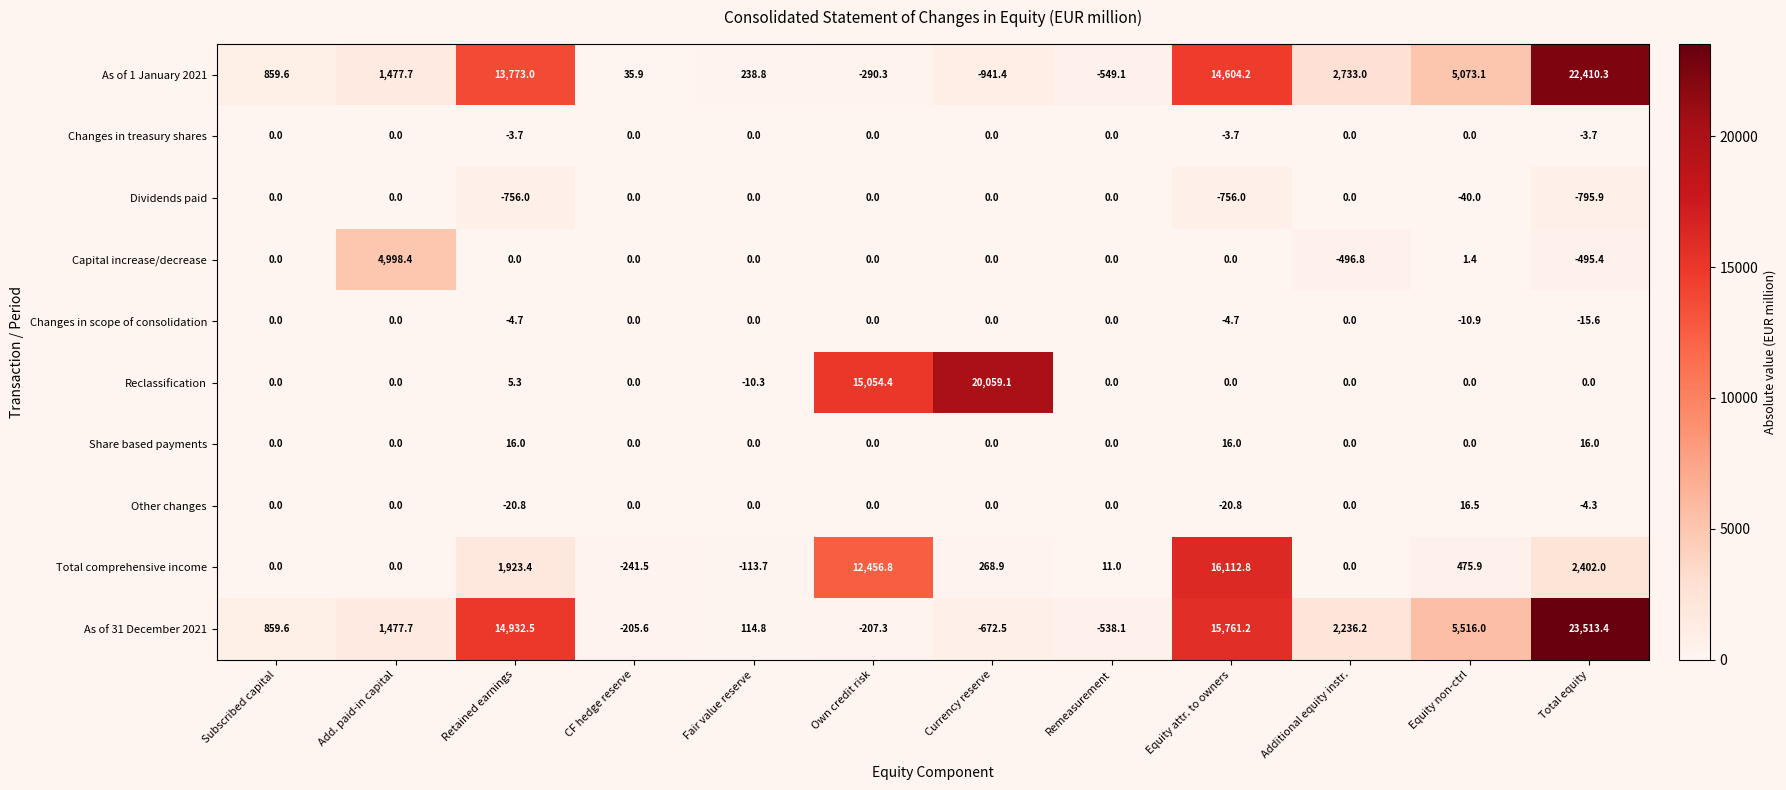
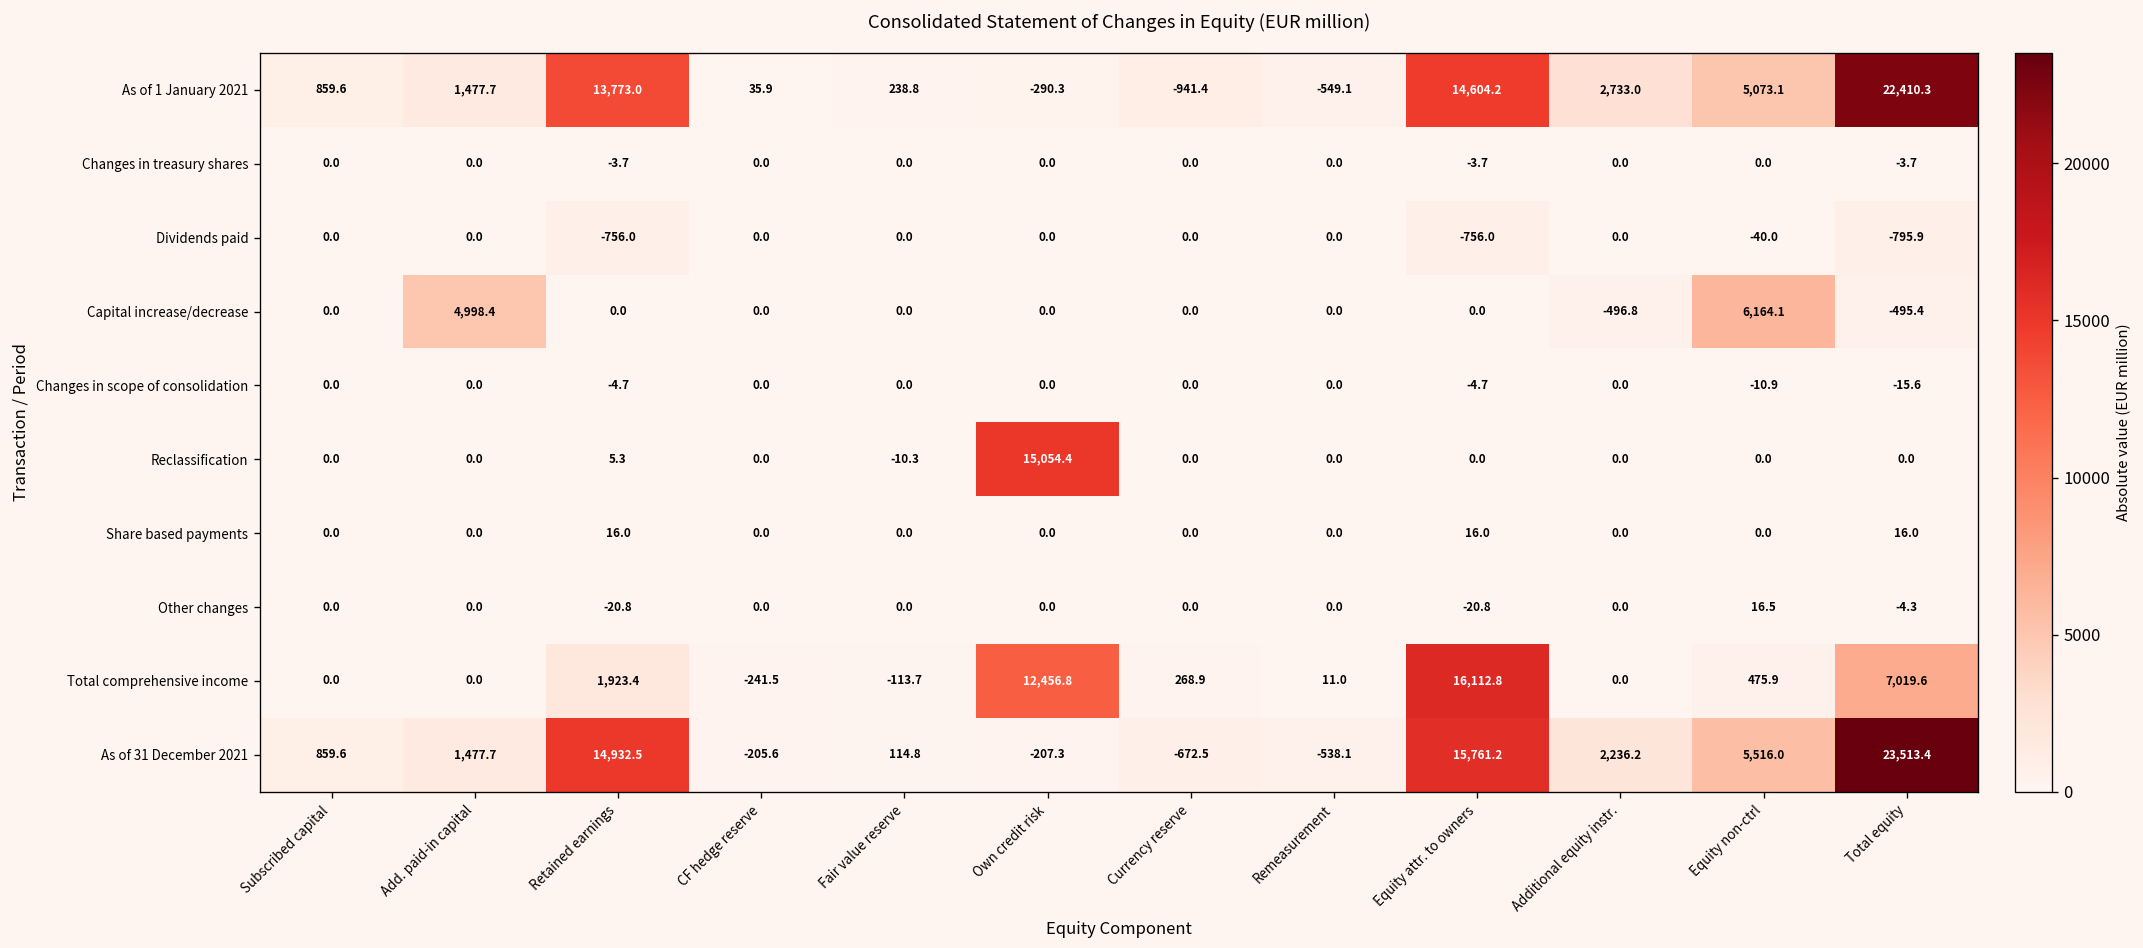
  {
    "As of 1 January 2021": {
      "Subscribed capital": "859.6",
      "Add. paid-in capital": "1,477.7",
      "Retained earnings": "13,773.0",
      "CF hedge reserve": "35.9",
      "Fair value reserve": "238.8",
      "Own credit risk": "-290.3",
      "Currency reserve": "-941.4",
      "Remeasurement": "-549.1",
      "Equity attr. to owners": "14,604.2",
      "Additional equity instr.": "2,733.0",
      "Equity non-ctrl": "5,073.1",
      "Total equity": "22,410.3"
    },
    "Changes in treasury shares": {
      "Subscribed capital": "0.0",
      "Add. paid-in capital": "0.0",
      "Retained earnings": "-3.7",
      "CF hedge reserve": "0.0",
      "Fair value reserve": "0.0",
      "Own credit risk": "0.0",
      "Currency reserve": "0.0",
      "Remeasurement": "0.0",
      "Equity attr. to owners": "-3.7",
      "Additional equity instr.": "0.0",
      "Equity non-ctrl": "0.0",
      "Total equity": "-3.7"
    },
    "Dividends paid": {
      "Subscribed capital": "0.0",
      "Add. paid-in capital": "0.0",
      "Retained earnings": "-756.0",
      "CF hedge reserve": "0.0",
      "Fair value reserve": "0.0",
      "Own credit risk": "0.0",
      "Currency reserve": "0.0",
      "Remeasurement": "0.0",
      "Equity attr. to owners": "-756.0",
      "Additional equity instr.": "0.0",
      "Equity non-ctrl": "-40.0",
      "Total equity": "-795.9"
    },
    "Capital increase/decrease": {
      "Subscribed capital": "0.0",
      "Add. paid-in capital": "4,998.4",
      "Retained earnings": "0.0",
      "CF hedge reserve": "0.0",
      "Fair value reserve": "0.0",
      "Own credit risk": "0.0",
      "Currency reserve": "0.0",
      "Remeasurement": "0.0",
      "Equity attr. to owners": "0.0",
      "Additional equity instr.": "-496.8",
-     "Equity non-ctrl": "1.4",
+     "Equity non-ctrl": "6,164.1",
      "Total equity": "-495.4"
    },
    "Changes in scope of consolidation": {
      "Subscribed capital": "0.0",
      "Add. paid-in capital": "0.0",
      "Retained earnings": "-4.7",
      "CF hedge reserve": "0.0",
      "Fair value reserve": "0.0",
      "Own credit risk": "0.0",
      "Currency reserve": "0.0",
      "Remeasurement": "0.0",
      "Equity attr. to owners": "-4.7",
      "Additional equity instr.": "0.0",
      "Equity non-ctrl": "-10.9",
      "Total equity": "-15.6"
    },
    "Reclassification": {
      "Subscribed capital": "0.0",
      "Add. paid-in capital": "0.0",
      "Retained earnings": "5.3",
      "CF hedge reserve": "0.0",
      "Fair value reserve": "-10.3",
      "Own credit risk": "15,054.4",
-     "Currency reserve": "20,059.1",
+     "Currency reserve": "0.0",
      "Remeasurement": "0.0",
      "Equity attr. to owners": "0.0",
      "Additional equity instr.": "0.0",
      "Equity non-ctrl": "0.0",
      "Total equity": "0.0"
    },
    "Share based payments": {
      "Subscribed capital": "0.0",
      "Add. paid-in capital": "0.0",
      "Retained earnings": "16.0",
      "CF hedge reserve": "0.0",
      "Fair value reserve": "0.0",
      "Own credit risk": "0.0",
      "Currency reserve": "0.0",
      "Remeasurement": "0.0",
      "Equity attr. to owners": "16.0",
      "Additional equity instr.": "0.0",
      "Equity non-ctrl": "0.0",
      "Total equity": "16.0"
    },
    "Other changes": {
      "Subscribed capital": "0.0",
      "Add. paid-in capital": "0.0",
      "Retained earnings": "-20.8",
      "CF hedge reserve": "0.0",
      "Fair value reserve": "0.0",
      "Own credit risk": "0.0",
      "Currency reserve": "0.0",
      "Remeasurement": "0.0",
      "Equity attr. to owners": "-20.8",
      "Additional equity instr.": "0.0",
      "Equity non-ctrl": "16.5",
      "Total equity": "-4.3"
    },
    "Total comprehensive income": {
      "Subscribed capital": "0.0",
      "Add. paid-in capital": "0.0",
      "Retained earnings": "1,923.4",
      "CF hedge reserve": "-241.5",
      "Fair value reserve": "-113.7",
      "Own credit risk": "12,456.8",
      "Currency reserve": "268.9",
      "Remeasurement": "11.0",
      "Equity attr. to owners": "16,112.8",
      "Additional equity instr.": "0.0",
      "Equity non-ctrl": "475.9",
-     "Total equity": "2,402.0"
+     "Total equity": "7,019.6"
    },
    "As of 31 December 2021": {
      "Subscribed capital": "859.6",
      "Add. paid-in capital": "1,477.7",
      "Retained earnings": "14,932.5",
      "CF hedge reserve": "-205.6",
      "Fair value reserve": "114.8",
      "Own credit risk": "-207.3",
      "Currency reserve": "-672.5",
      "Remeasurement": "-538.1",
      "Equity attr. to owners": "15,761.2",
      "Additional equity instr.": "2,236.2",
      "Equity non-ctrl": "5,516.0",
      "Total equity": "23,513.4"
    }
  }
